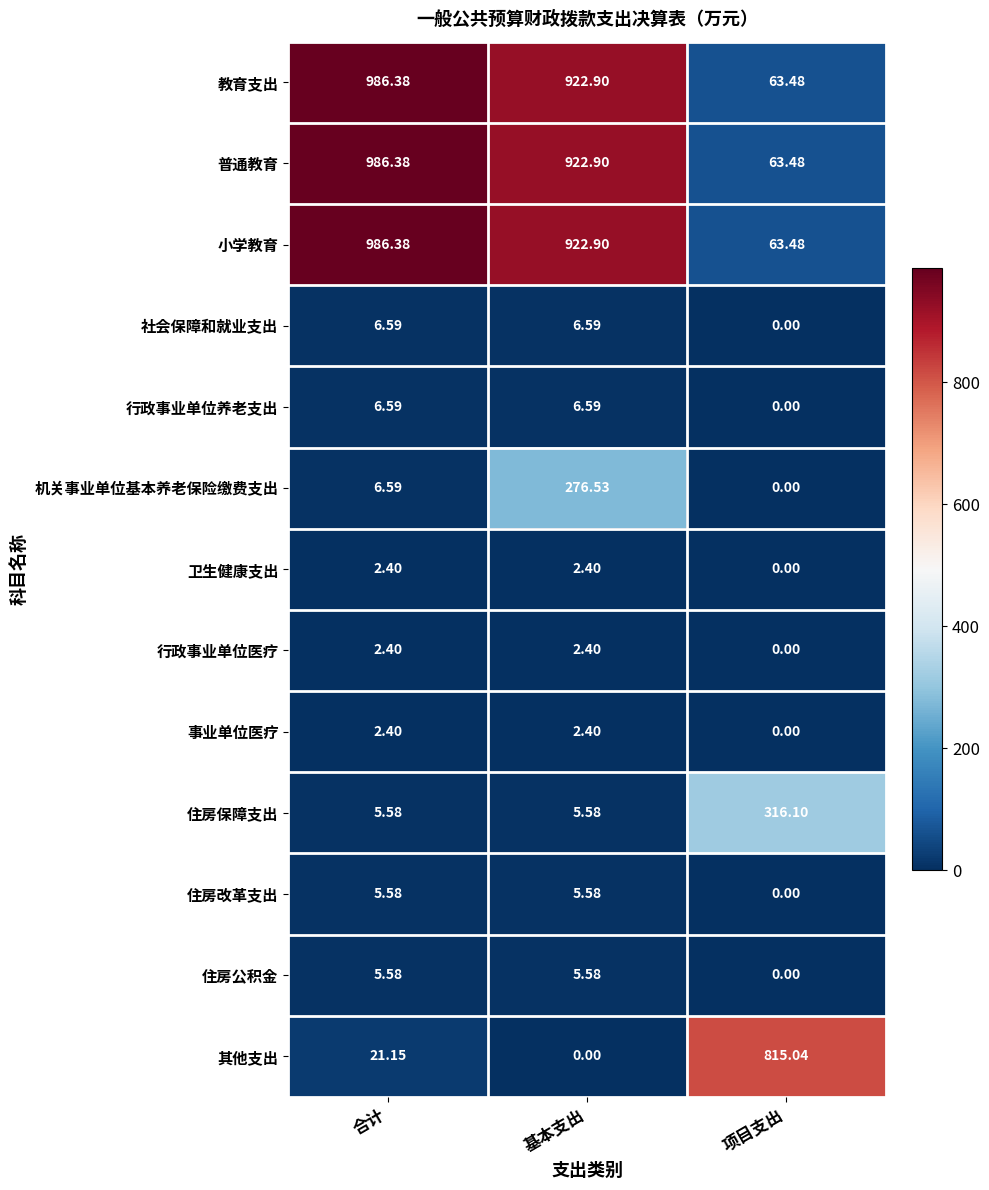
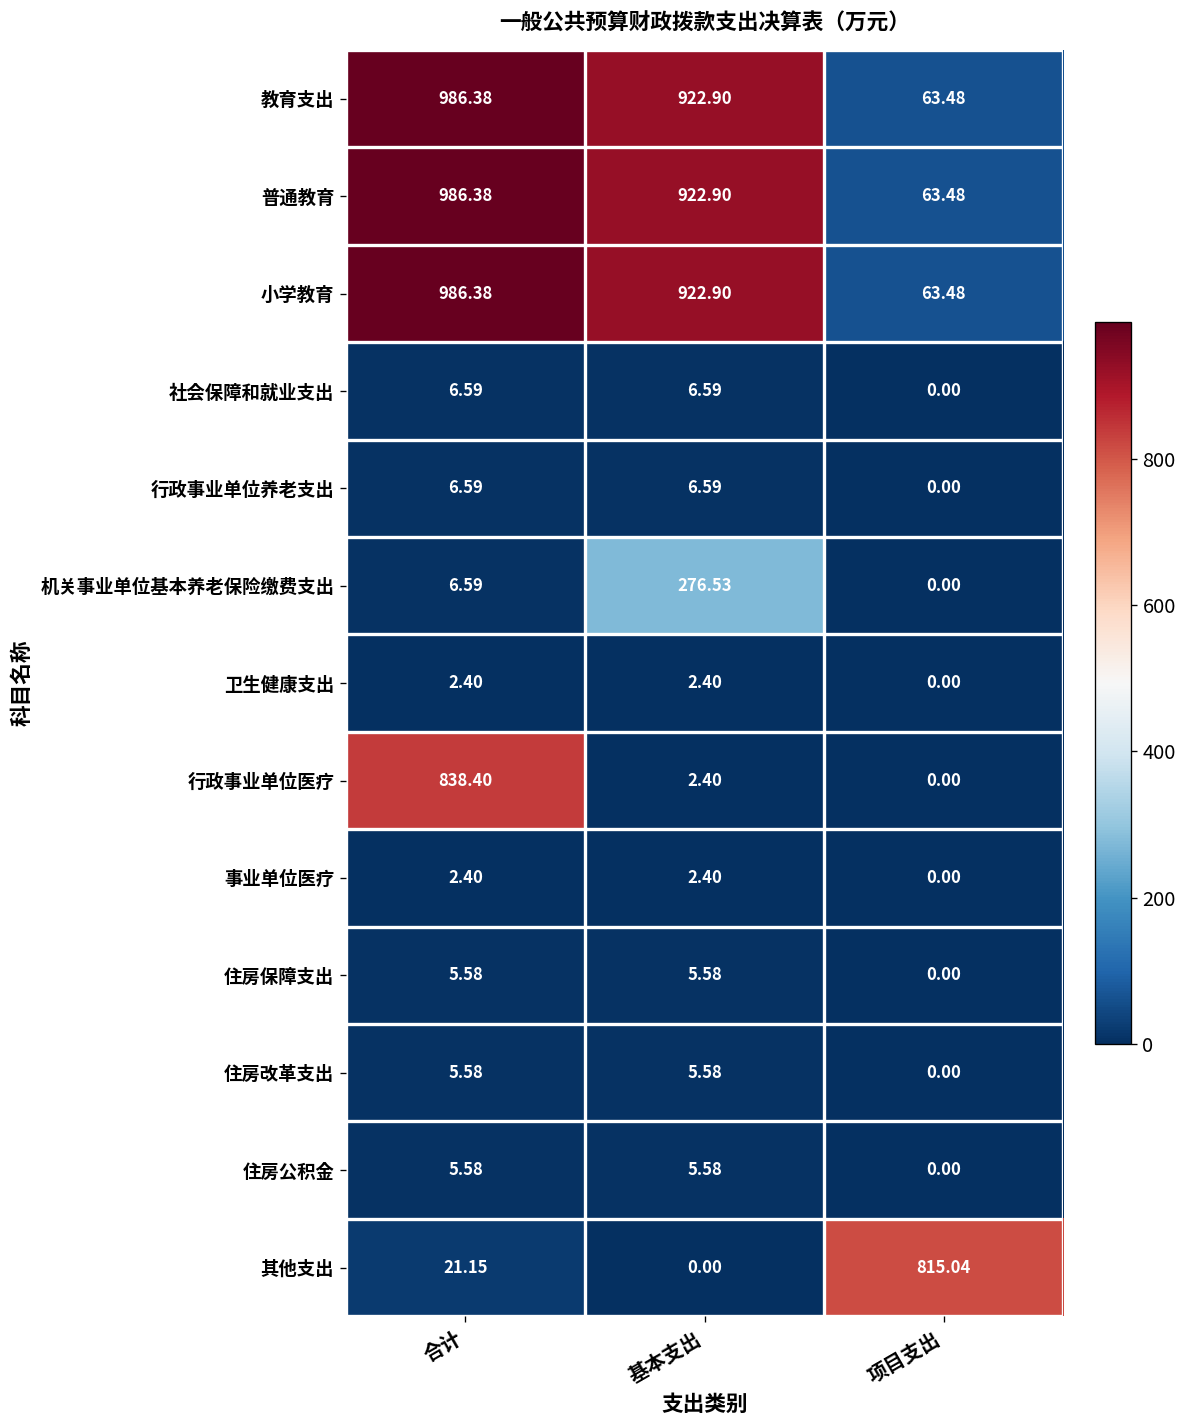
  {
    "教育支出": {
      "合计": 986.38,
      "基本支出": 922.90,
      "项目支出": 63.48
    },
    "普通教育": {
      "合计": 986.38,
      "基本支出": 922.90,
      "项目支出": 63.48
    },
    "小学教育": {
      "合计": 986.38,
      "基本支出": 922.90,
      "项目支出": 63.48
    },
    "社会保障和就业支出": {
      "合计": 6.59,
      "基本支出": 6.59,
      "项目支出": 0.00
    },
    "行政事业单位养老支出": {
      "合计": 6.59,
      "基本支出": 6.59,
      "项目支出": 0.00
    },
    "机关事业单位基本养老保险缴费支出": {
      "合计": 6.59,
      "基本支出": 276.53,
      "项目支出": 0.00
    },
    "卫生健康支出": {
      "合计": 2.40,
      "基本支出": 2.40,
      "项目支出": 0.00
    },
    "行政事业单位医疗": {
-     "合计": 2.40,
+     "合计": 838.40,
      "基本支出": 2.40,
      "项目支出": 0.00
    },
    "事业单位医疗": {
      "合计": 2.40,
      "基本支出": 2.40,
      "项目支出": 0.00
    },
    "住房保障支出": {
      "合计": 5.58,
      "基本支出": 5.58,
-     "项目支出": 316.10
+     "项目支出": 0.00
    },
    "住房改革支出": {
      "合计": 5.58,
      "基本支出": 5.58,
      "项目支出": 0.00
    },
    "住房公积金": {
      "合计": 5.58,
      "基本支出": 5.58,
      "项目支出": 0.00
    },
    "其他支出": {
      "合计": 21.15,
      "基本支出": 0.00,
      "项目支出": 815.04
    }
  }
